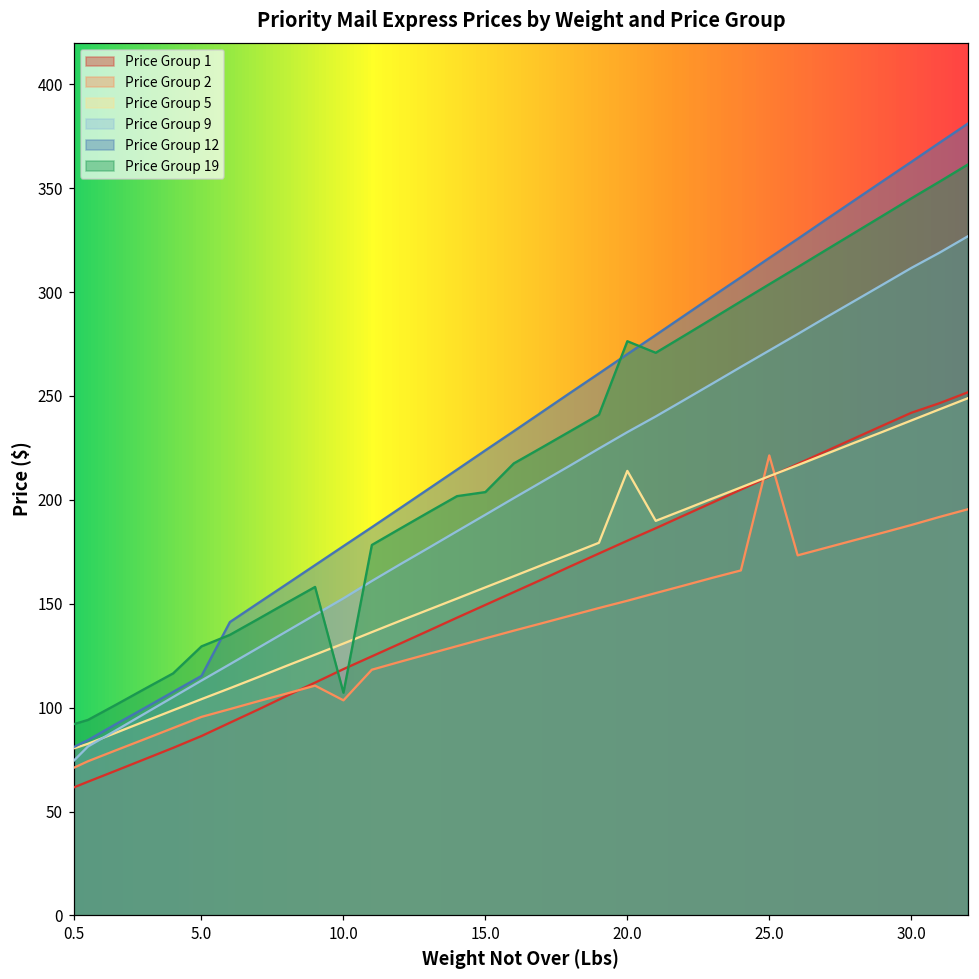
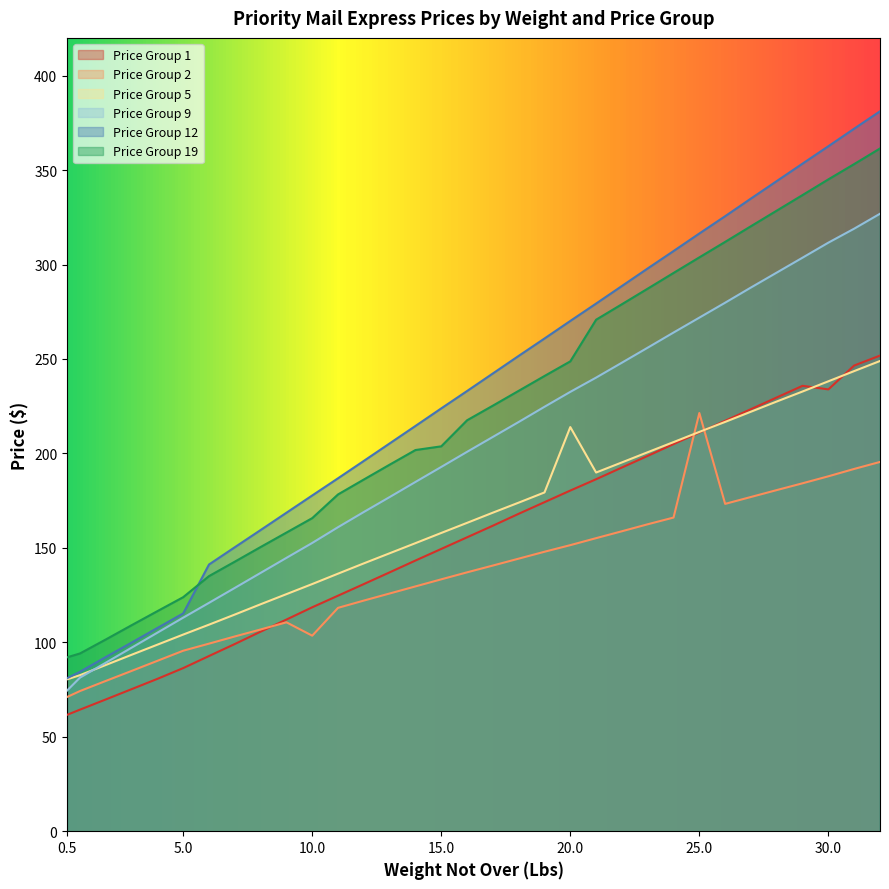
  {
    "Price Group 1": {
      "0.5": 62,
      "5.0": 86,
      "10.0": 119,
      "15.0": 149,
      "20.0": 180,
-     "30.0": 242
+     "30.0": 234
    },
    "Price Group 2": {
      "0.5": 71,
      "5.0": 96,
      "10.0": 104,
      "15.0": 133,
      "20.0": 151,
      "25.0": 221,
      "30.0": 188
    },
    "Price Group 5": {
      "5.0": 104,
      "10.0": 131,
      "15.0": 158,
      "20.0": 214,
      "30.0": 238
    },
    "Price Group 9": {
      "0.5": 74,
      "5.0": 113,
      "10.0": 153,
      "15.0": 193,
      "20.0": 233,
      "25.0": 272,
      "30.0": 312
    },
    "Price Group 12": {
      "5.0": 115,
      "10.0": 178,
      "15.0": 224,
      "20.0": 270,
      "25.0": 316,
      "30.0": 363
    },
    "Price Group 19": {
      "0.5": 92,
-     "5.0": 130,
-     "10.0": 107,
+     "5.0": 124,
+     "10.0": 166,
      "15.0": 204,
-     "20.0": 276,
+     "20.0": 249,
      "25.0": 304,
      "30.0": 345
    }
  }
